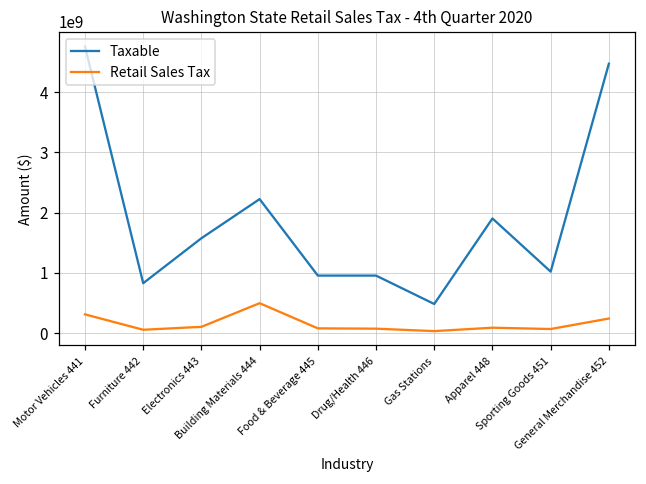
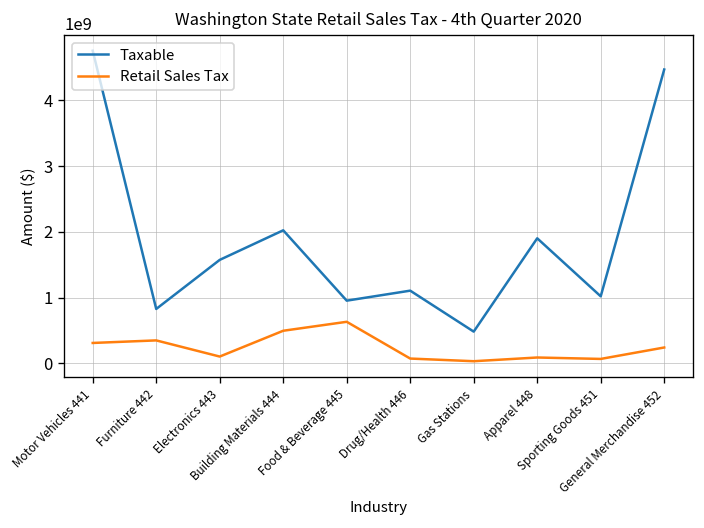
  {
    "Taxable": {
      "Furniture 442": 800000000,
      "Electronics 443": 1600000000,
-     "Building Materials 444": 2200000000,
+     "Building Materials 444": 2000000000,
      "Food & Beverage 445": 1000000000,
-     "Drug/Health 446": 1000000000,
+     "Drug/Health 446": 1100000000,
      "Gas Stations": 500000000,
      "Apparel 448": 1900000000,
      "Sporting Goods 451": 1000000000,
      "General Merchandise 452": 4500000000
    },
    "Retail Sales Tax": {
      "Motor Vehicles 441": 300000000,
-     "Furniture 442": 100000000,
+     "Furniture 442": 300000000,
      "Electronics 443": 100000000,
      "Building Materials 444": 500000000,
-     "Food & Beverage 445": 100000000,
+     "Food & Beverage 445": 600000000,
      "Drug/Health 446": 100000000,
      "Gas Stations": 0,
      "Apparel 448": 100000000,
      "Sporting Goods 451": 100000000,
      "General Merchandise 452": 200000000
    }
  }
